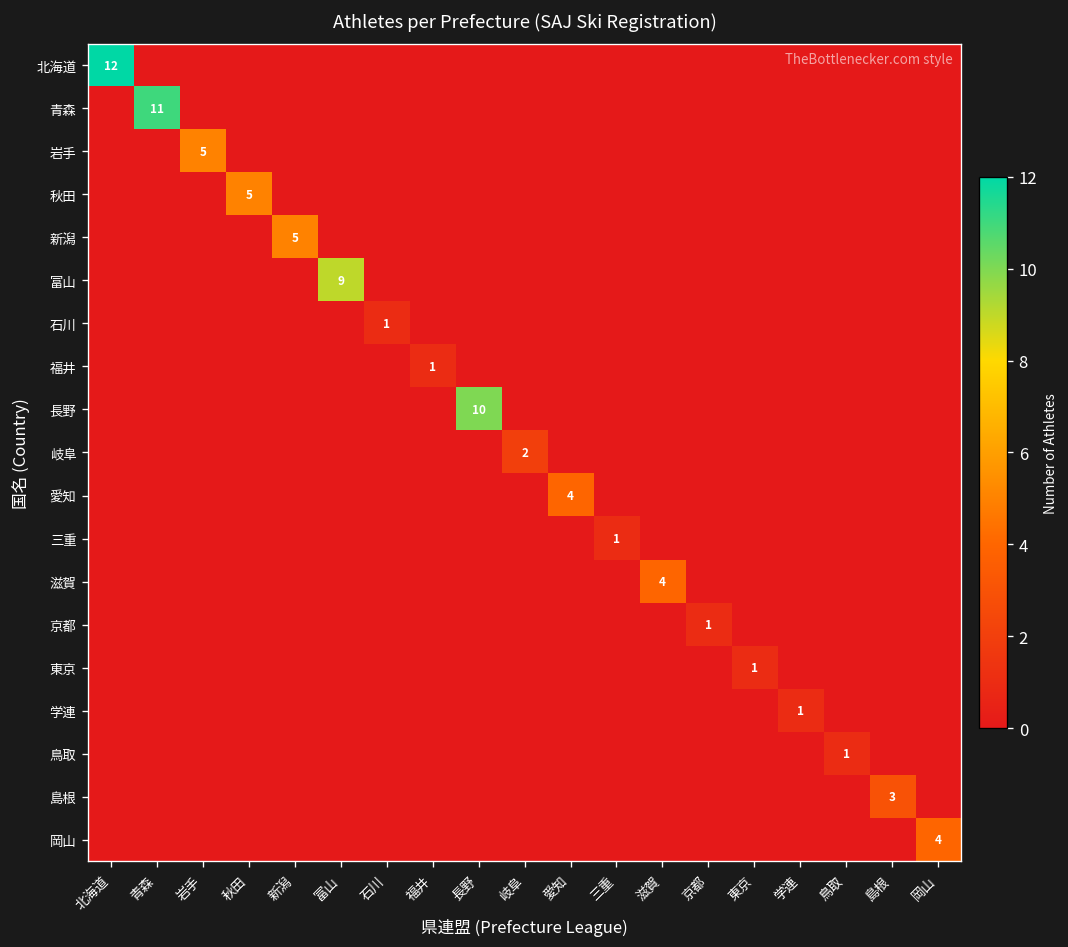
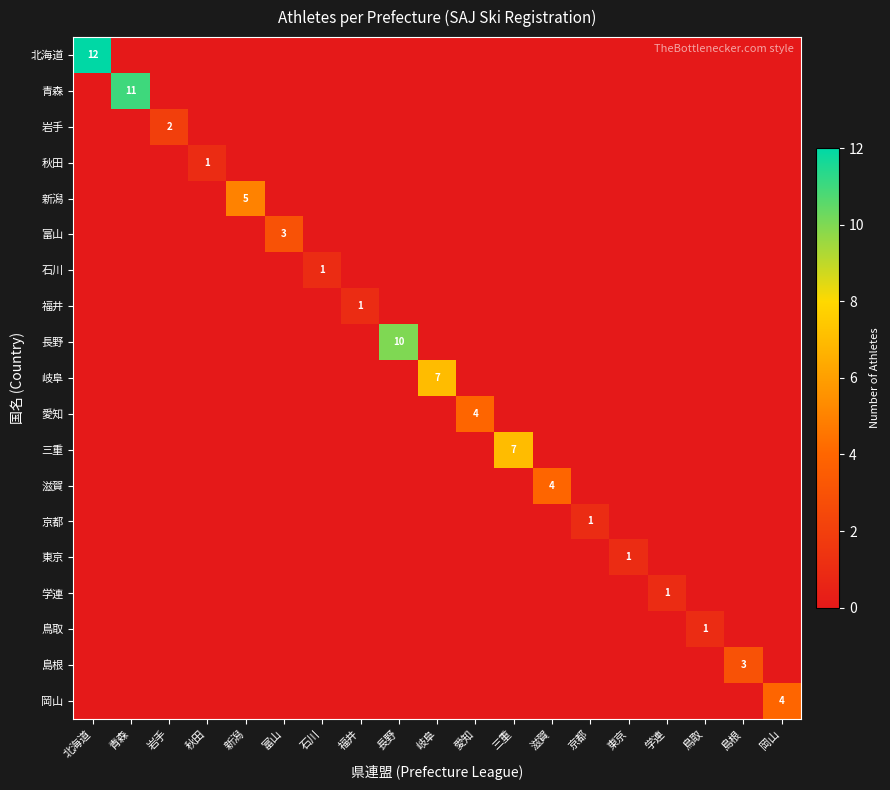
  {
    "北海道": {
      "北海道": 12
    },
    "青森": {
      "青森": 11
    },
    "岩手": {
-     "岩手": 5
+     "岩手": 2
    },
    "秋田": {
-     "秋田": 5
+     "秋田": 1
    },
    "新潟": {
      "新潟": 5
    },
    "富山": {
-     "富山": 9
+     "富山": 3
    },
    "石川": {
      "石川": 1
    },
    "福井": {
      "福井": 1
    },
    "長野": {
      "長野": 10
    },
    "岐阜": {
-     "岐阜": 2
+     "岐阜": 7
    },
    "愛知": {
      "愛知": 4
    },
    "三重": {
-     "三重": 1
+     "三重": 7
    },
    "滋賀": {
      "滋賀": 4
    },
    "京都": {
      "京都": 1
    },
    "東京": {
      "東京": 1
    },
    "学連": {
      "学連": 1
    },
    "鳥取": {
      "鳥取": 1
    },
    "島根": {
      "島根": 3
    },
    "岡山": {
      "岡山": 4
    }
  }
